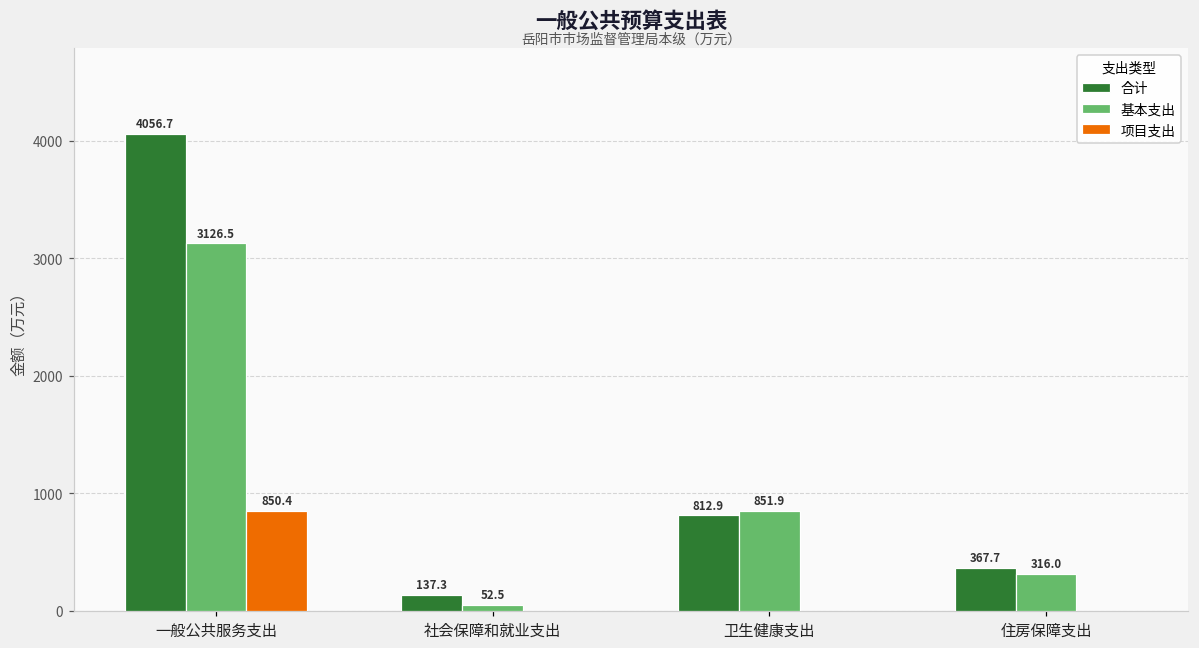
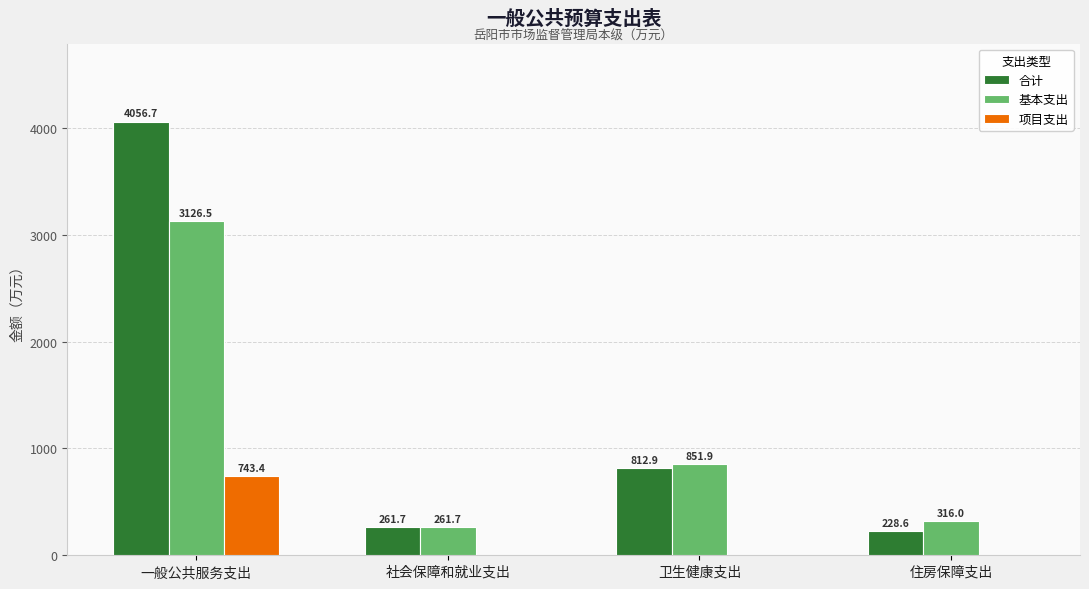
  {
    "合计": {
      "一般公共服务支出": 4056.7,
-     "社会保障和就业支出": 137.3,
+     "社会保障和就业支出": 261.7,
      "卫生健康支出": 812.9,
-     "住房保障支出": 367.7
+     "住房保障支出": 228.6
    },
    "基本支出": {
      "一般公共服务支出": 3126.5,
-     "社会保障和就业支出": 52.5,
+     "社会保障和就业支出": 261.7,
      "卫生健康支出": 851.9,
      "住房保障支出": 316.0
    },
    "项目支出": {
-     "一般公共服务支出": 850.4
+     "一般公共服务支出": 743.4
    }
  }
